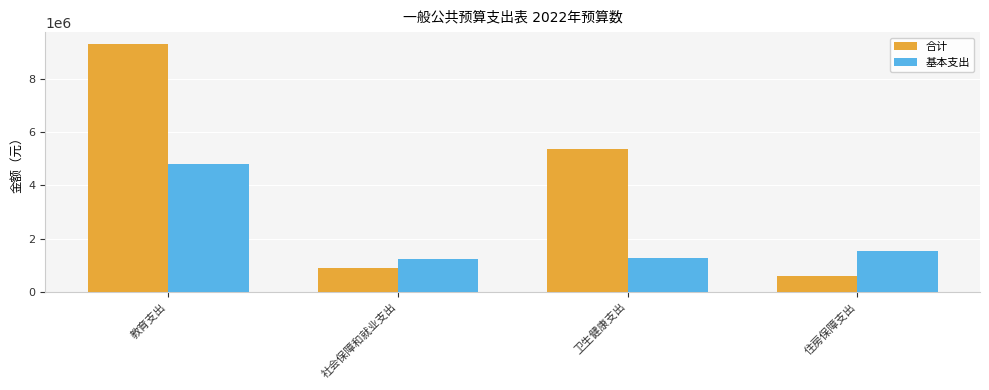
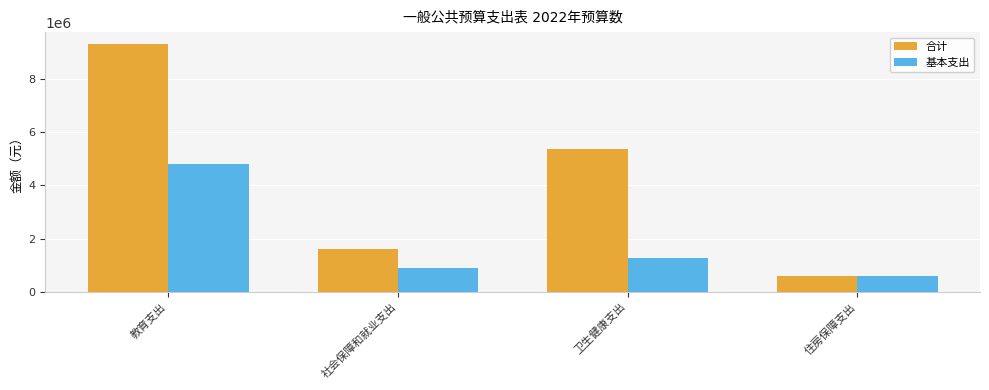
  {
    "合计": {
      "教育支出": 9300000,
-     "社会保障和就业支出": 900000,
+     "社会保障和就业支出": 1600000,
      "卫生健康支出": 5400000,
      "住房保障支出": 600000
    },
    "基本支出": {
      "教育支出": 4800000,
-     "社会保障和就业支出": 1200000,
+     "社会保障和就业支出": 900000,
      "卫生健康支出": 1300000,
-     "住房保障支出": 1600000
+     "住房保障支出": 600000
    }
  }
